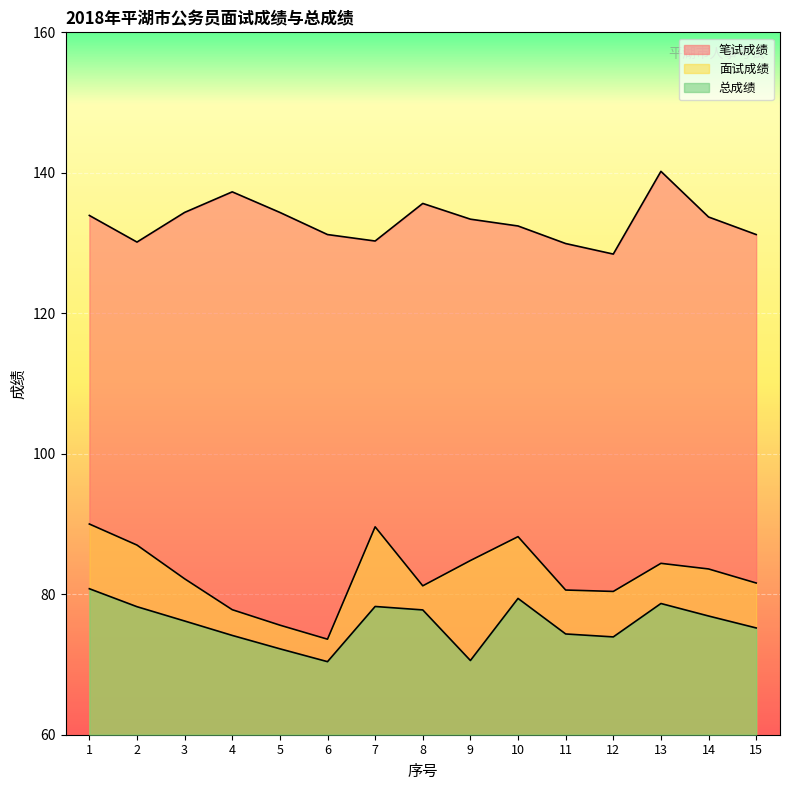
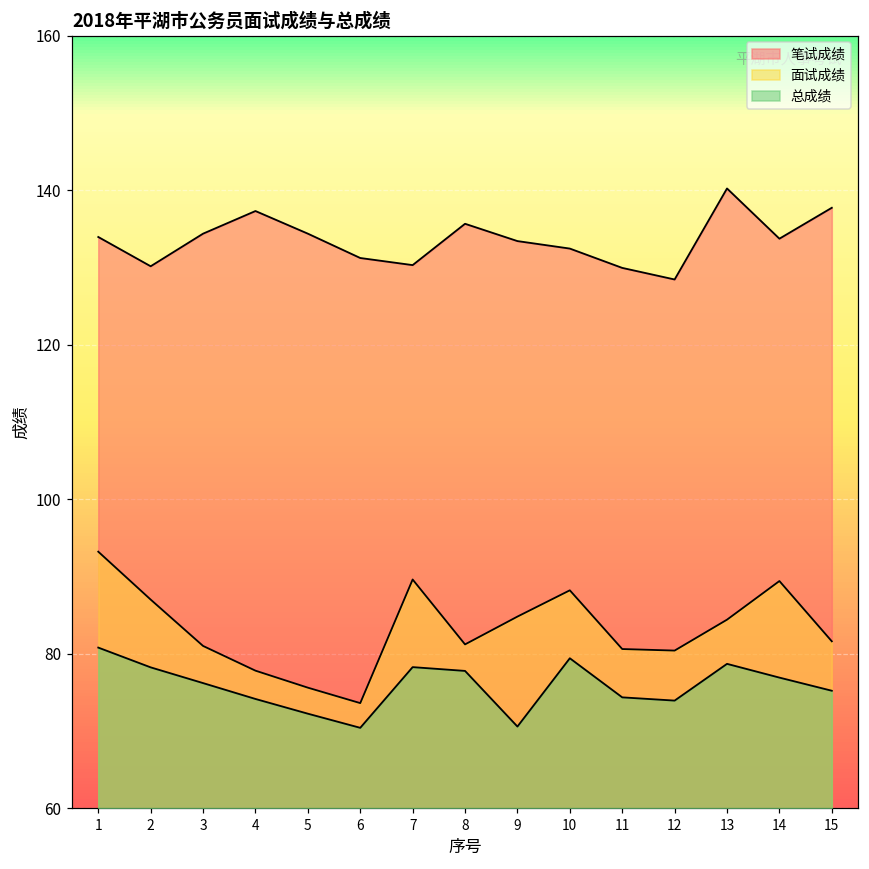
  {
    "笔试成绩": {
      "1": 134,
      "2": 130,
      "3": 134,
      "4": 137,
      "5": 134,
      "6": 131,
      "7": 130,
      "8": 136,
      "9": 133,
      "10": 132,
      "11": 130,
      "12": 128,
      "13": 140,
      "14": 134,
-     "15": 131
+     "15": 138
    },
    "面试成绩": {
-     "1": 90,
+     "1": 93,
      "2": 87,
-     "3": 82,
+     "3": 81,
      "4": 78,
      "5": 76,
      "6": 74,
      "7": 90,
      "8": 81,
      "9": 85,
      "10": 88,
      "11": 81,
      "12": 80,
      "13": 84,
-     "14": 84,
+     "14": 89,
      "15": 82
    },
    "总成绩": {
      "1": 81,
      "2": 78,
      "3": 76,
      "4": 74,
      "5": 72,
      "6": 70,
      "7": 78,
      "8": 78,
      "9": 71,
      "10": 79,
      "11": 74,
      "12": 74,
      "13": 79,
      "14": 77,
      "15": 75
    }
  }
